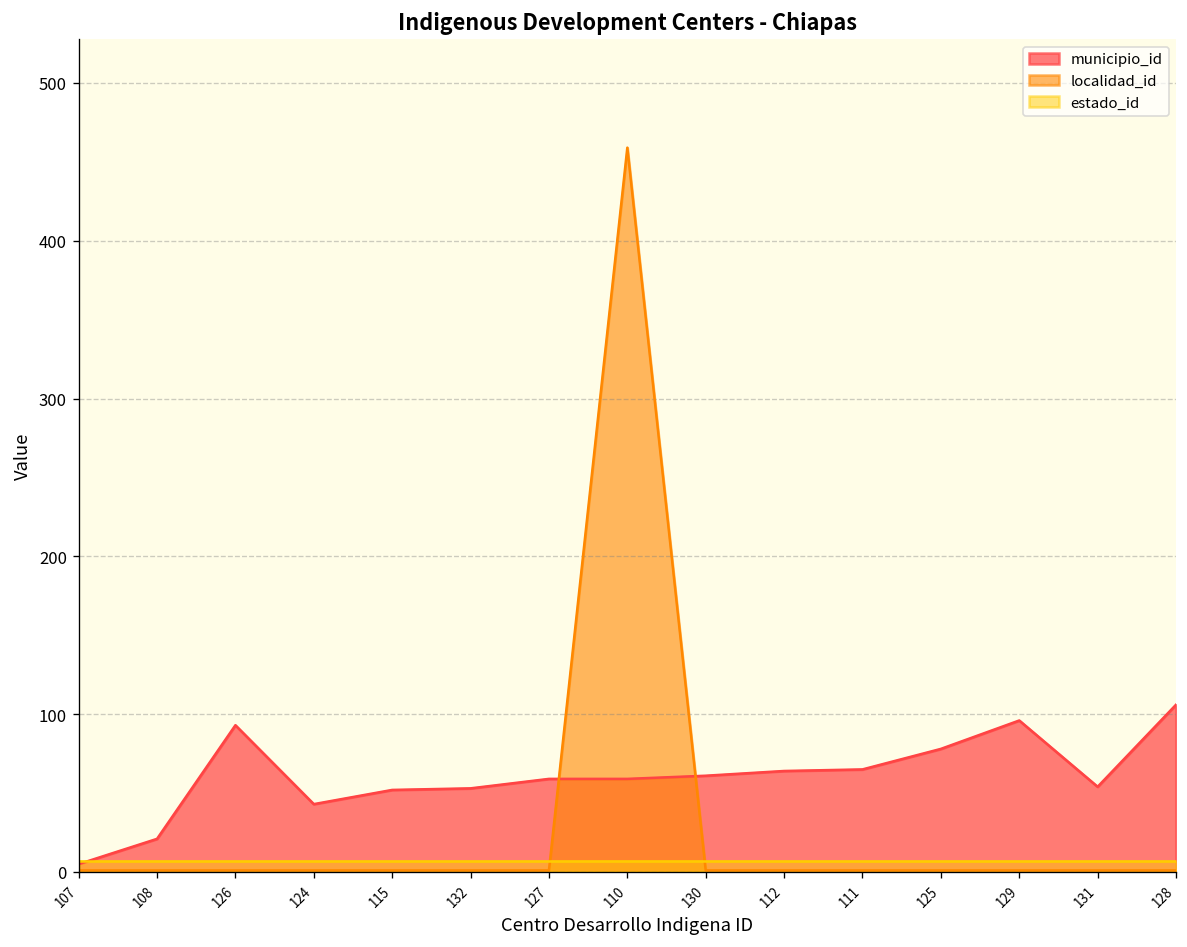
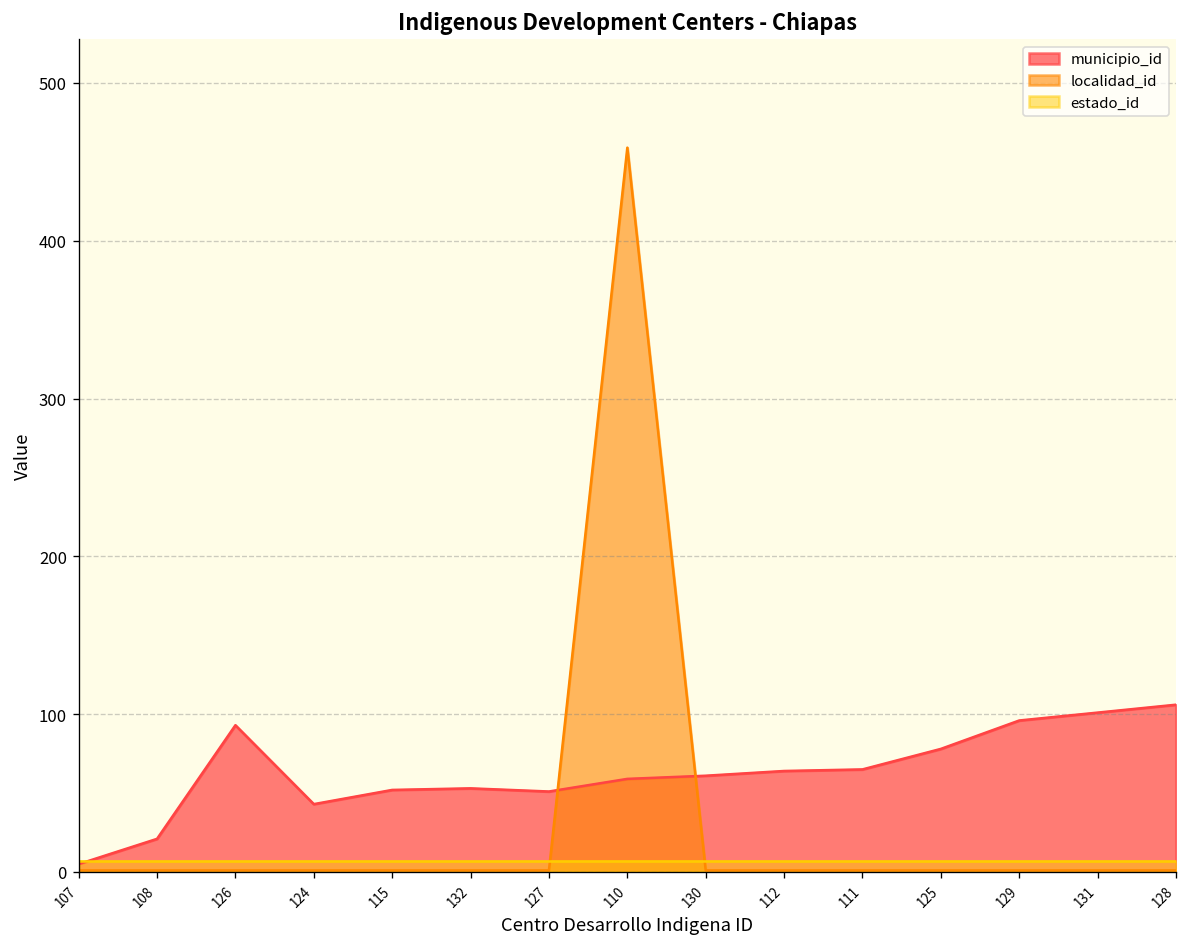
  {
    "municipio_id": {
      "107": 5,
      "108": 21,
      "126": 93,
      "124": 43,
      "115": 52,
      "132": 53,
-     "127": 59,
+     "127": 51,
      "110": 59,
      "130": 61,
      "112": 64,
      "111": 65,
      "125": 78,
      "129": 96,
-     "131": 54,
+     "131": 101,
      "128": 106
    },
    "localidad_id": {
      "107": 1,
      "108": 1,
      "126": 1,
      "124": 1,
      "115": 1,
      "132": 1,
      "127": 1,
      "110": 459,
      "130": 1,
      "112": 1,
      "111": 1,
      "125": 1,
      "129": 1,
      "131": 1,
      "128": 1
    },
    "estado_id": {
      "107": 7,
      "108": 7,
      "126": 7,
      "124": 7,
      "115": 7,
      "132": 7,
      "127": 7,
      "110": 7,
      "130": 7,
      "112": 7,
      "111": 7,
      "125": 7,
      "129": 7,
      "131": 7,
      "128": 7
    }
  }
